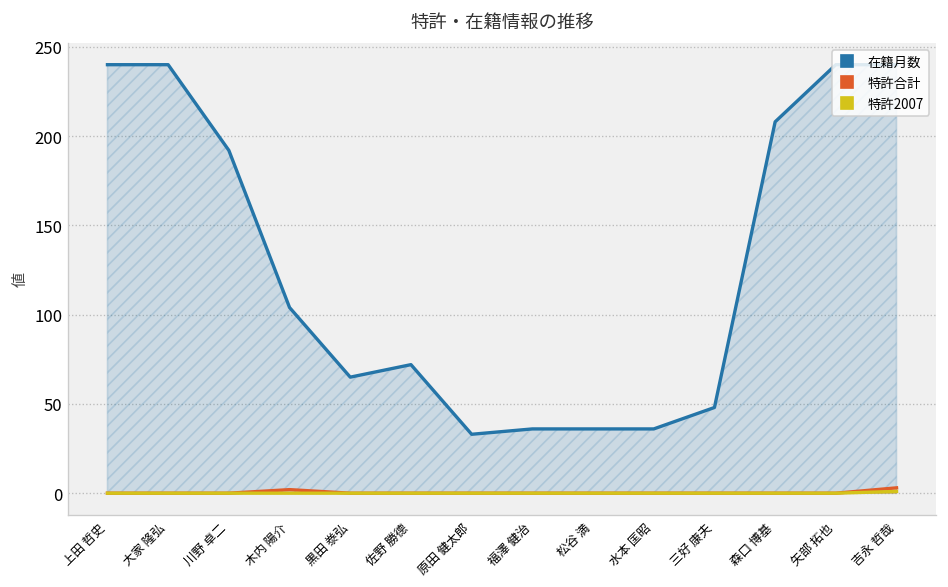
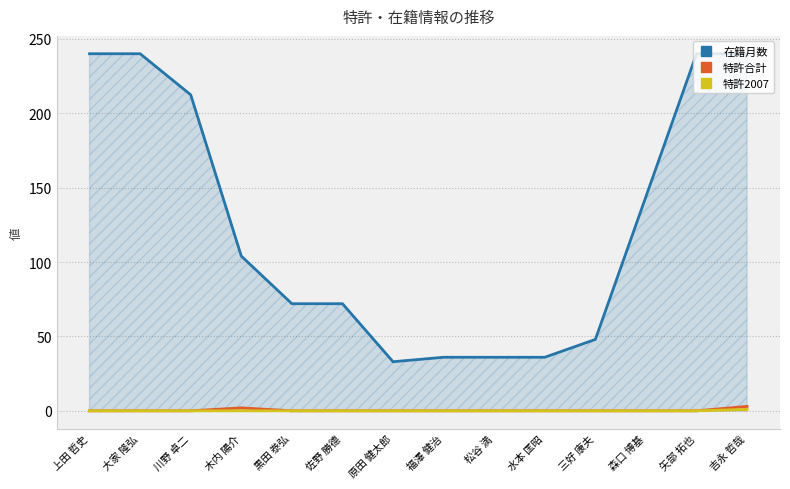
  {
    "在籍月数": {
      "上田 哲史": 240,
      "大家 隆弘": 240,
-     "川野 卓二": 192,
+     "川野 卓二": 212,
      "木内 陽介": 104,
-     "黒田 𣳾弘": 65,
+     "黒田 𣳾弘": 72,
      "佐野 勝德": 72,
      "原田 健太郎": 33,
      "福澤 健治": 36,
      "松谷 満": 36,
      "水本 匡昭": 36,
      "三好 康夫": 48,
-     "森口 博基": 208
+     "森口 博基": 144
    },
    "特許合計": {
      "木内 陽介": 2,
      "吉永 哲哉": 3
    },
    "特許2007": {
      "木内 陽介": 0,
      "吉永 哲哉": 1
    }
  }
